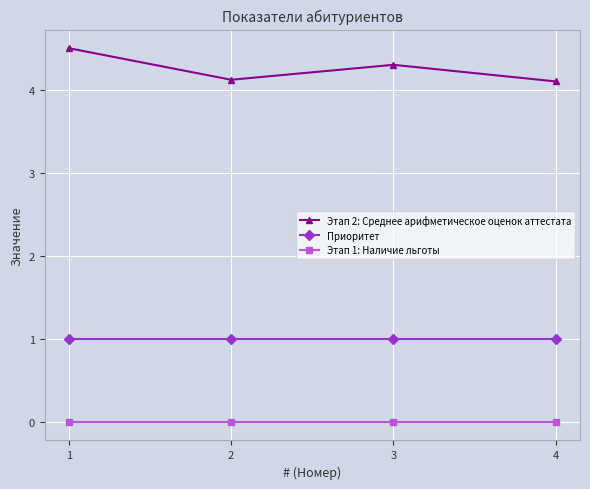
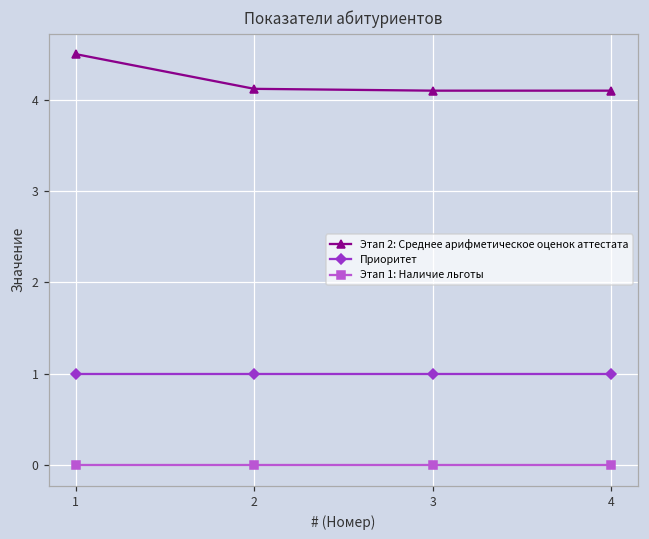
  {
    "Этап 2: Среднее арифметическое оценок аттестата": {
      "1": 4.5,
      "2": 4.1,
-     "3": 4.3,
+     "3": 4.1,
      "4": 4.1
    }
  }
